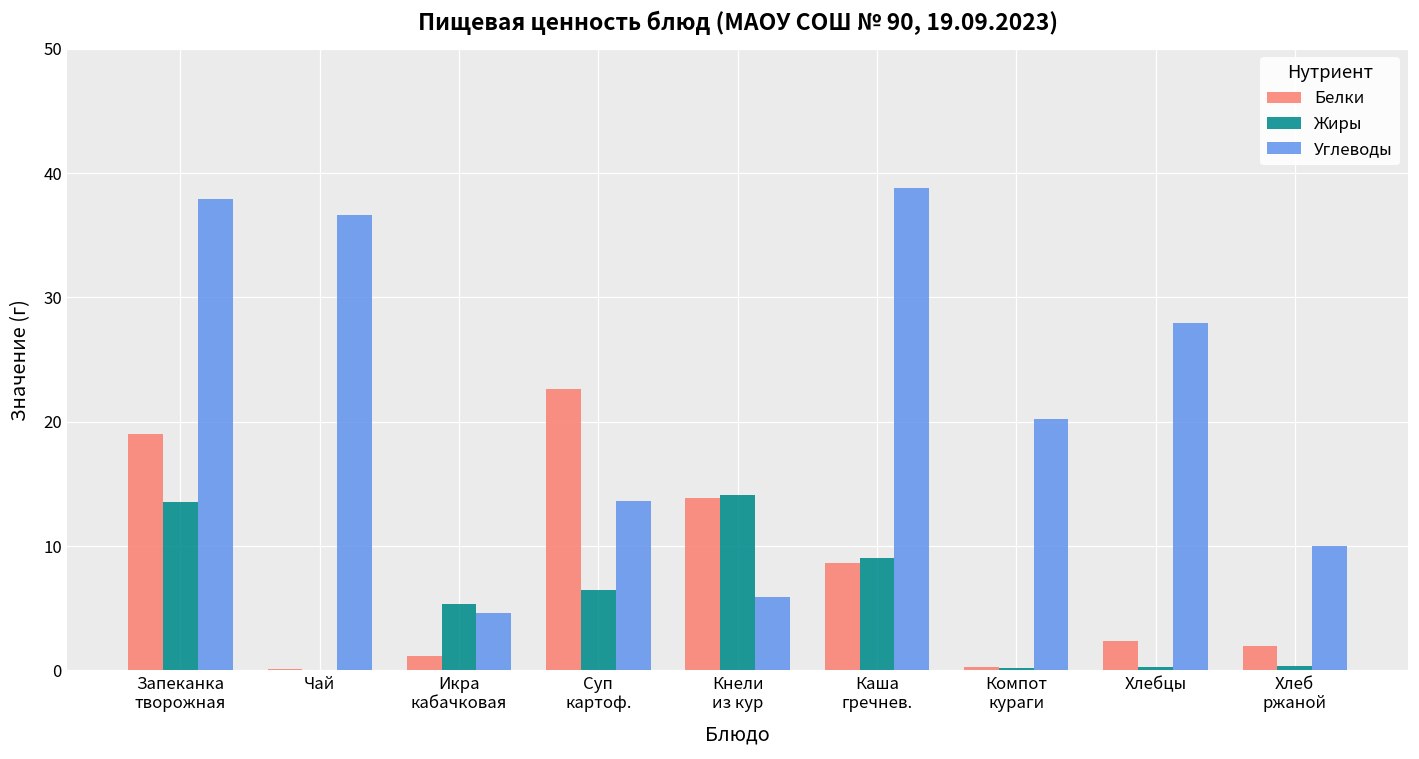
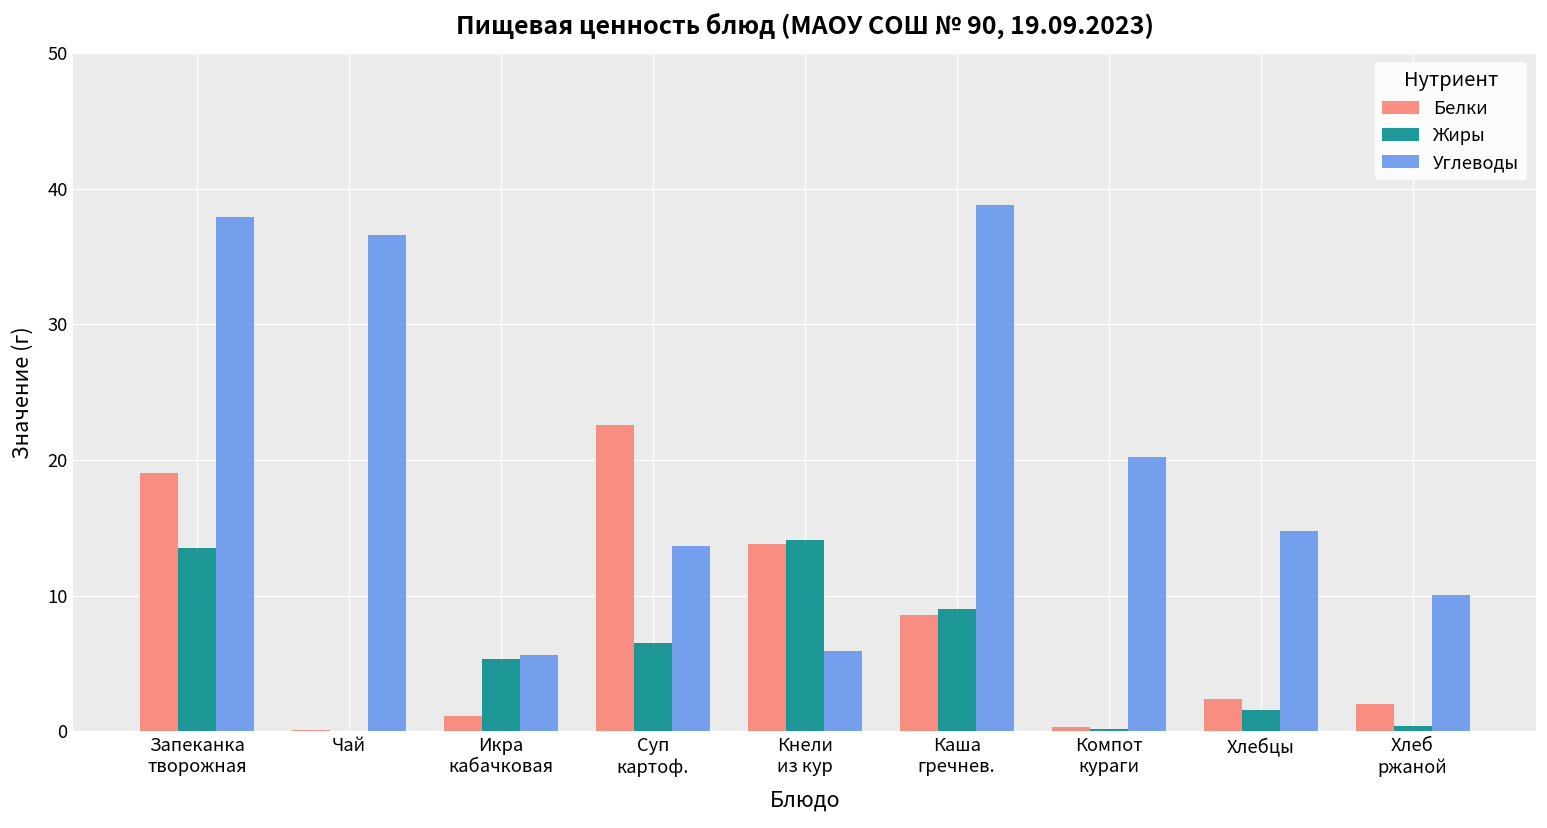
  {
    "Белки": {
      "Запеканка творожная": 19.0,
      "Икра кабачковая": 1.1,
      "Суп картоф.": 22.6,
      "Кнели из кур": 13.8,
      "Каша гречнев.": 8.6,
      "Компот кураги": 0.3,
      "Хлебцы": 2.4,
      "Хлеб ржаной": 2.0
    },
    "Жиры": {
      "Запеканка творожная": 13.5,
      "Чай": 0.0,
      "Икра кабачковая": 5.3,
      "Суп картоф.": 6.5,
      "Кнели из кур": 14.1,
      "Каша гречнев.": 9.0,
-     "Хлебцы": 0.3,
+     "Хлебцы": 1.6,
      "Хлеб ржаной": 0.4
    },
    "Углеводы": {
      "Запеканка творожная": 37.9,
      "Чай": 36.6,
-     "Икра кабачковая": 4.6,
+     "Икра кабачковая": 5.7,
      "Суп картоф.": 13.6,
      "Кнели из кур": 5.9,
      "Каша гречнев.": 38.8,
      "Компот кураги": 20.2,
-     "Хлебцы": 27.9,
+     "Хлебцы": 14.8,
      "Хлеб ржаной": 10.0
    }
  }
